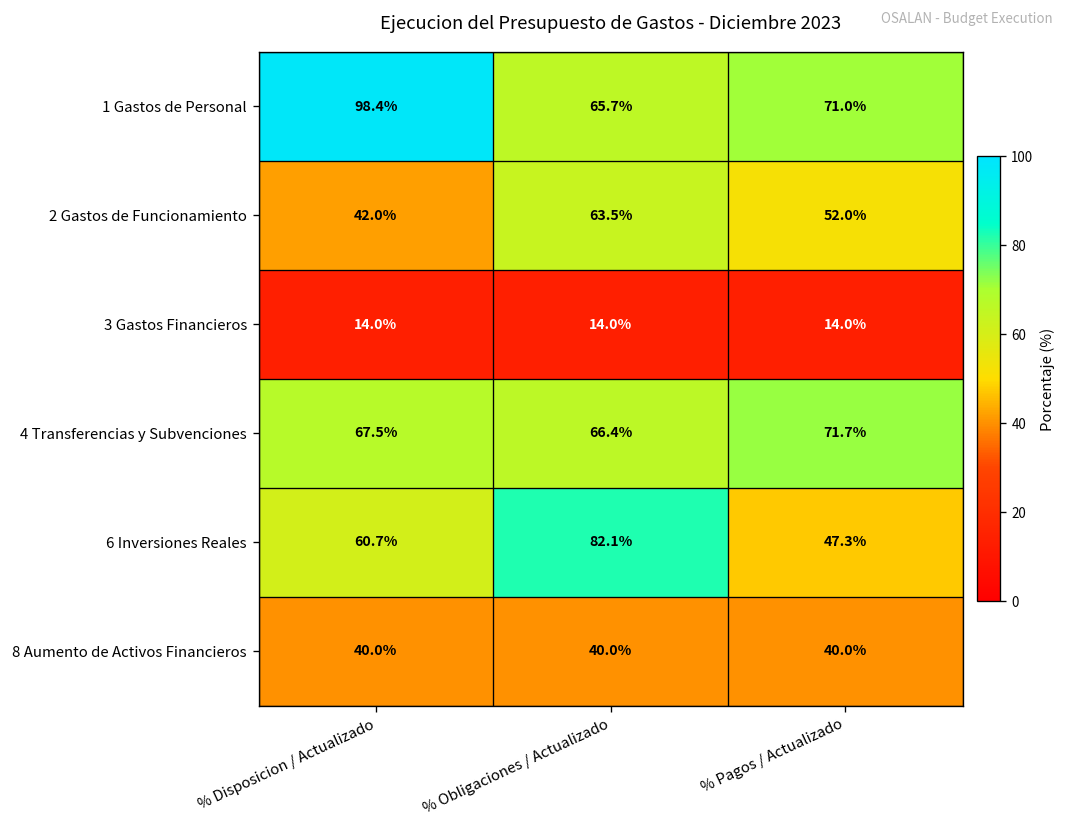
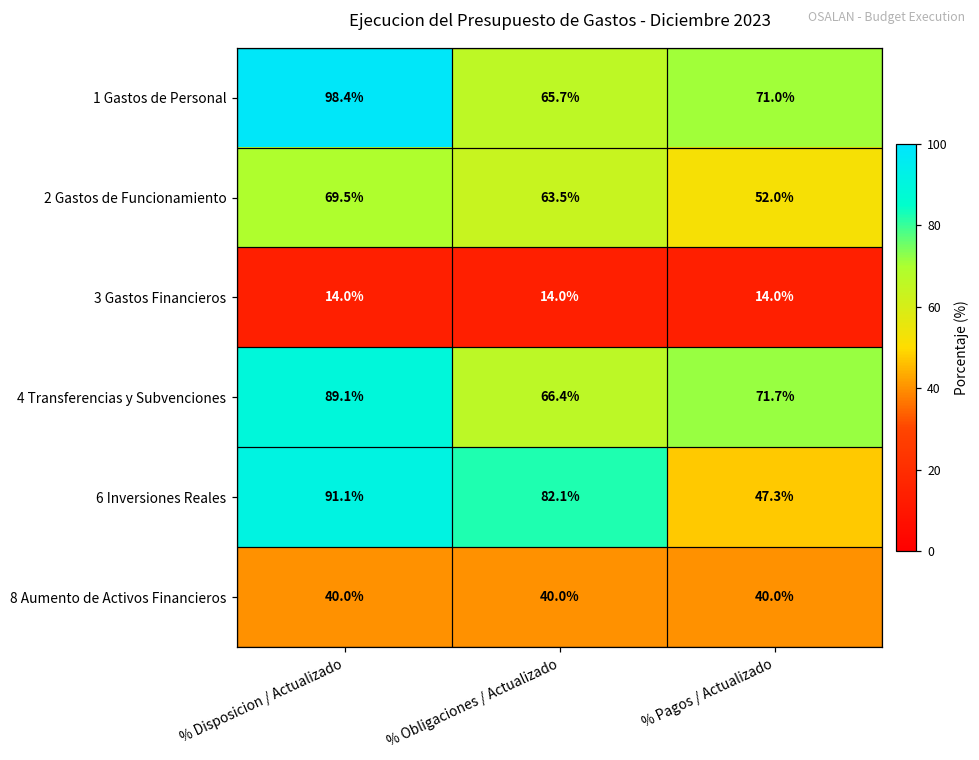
  {
    "1 Gastos de Personal": {
      "% Disposicion / Actualizado": "98.4%",
      "% Obligaciones / Actualizado": "65.7%",
      "% Pagos / Actualizado": "71.0%"
    },
    "2 Gastos de Funcionamiento": {
-     "% Disposicion / Actualizado": "42.0%",
+     "% Disposicion / Actualizado": "69.5%",
      "% Obligaciones / Actualizado": "63.5%",
      "% Pagos / Actualizado": "52.0%"
    },
    "3 Gastos Financieros": {
      "% Disposicion / Actualizado": "14.0%",
      "% Obligaciones / Actualizado": "14.0%",
      "% Pagos / Actualizado": "14.0%"
    },
    "4 Transferencias y Subvenciones": {
-     "% Disposicion / Actualizado": "67.5%",
+     "% Disposicion / Actualizado": "89.1%",
      "% Obligaciones / Actualizado": "66.4%",
      "% Pagos / Actualizado": "71.7%"
    },
    "6 Inversiones Reales": {
-     "% Disposicion / Actualizado": "60.7%",
+     "% Disposicion / Actualizado": "91.1%",
      "% Obligaciones / Actualizado": "82.1%",
      "% Pagos / Actualizado": "47.3%"
    },
    "8 Aumento de Activos Financieros": {
      "% Disposicion / Actualizado": "40.0%",
      "% Obligaciones / Actualizado": "40.0%",
      "% Pagos / Actualizado": "40.0%"
    }
  }
